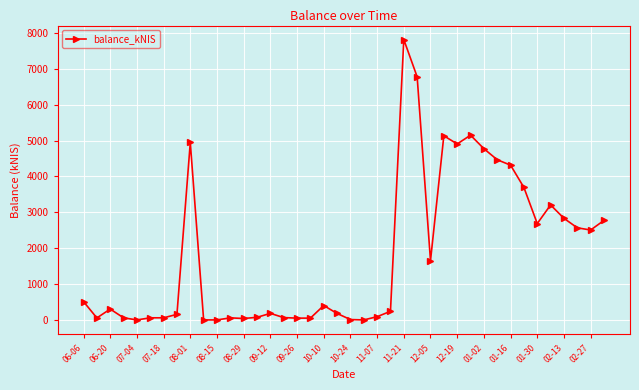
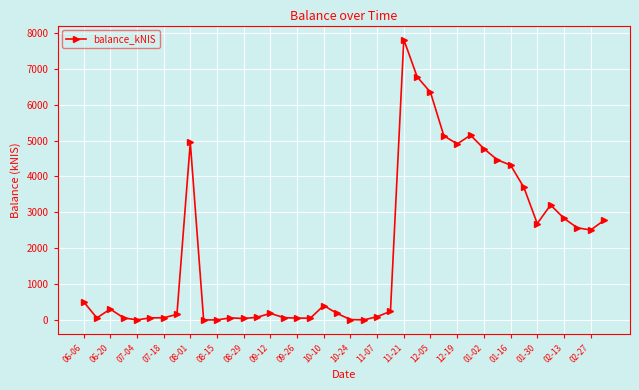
  {
    "06-06": 500,
    "06-20": 300,
    "07-04": 0,
    "07-18": 100,
    "08-01": 4900,
    "08-15": 0,
    "08-29": 0,
    "09-12": 200,
    "09-26": 0,
    "10-10": 400,
    "10-24": 0,
    "11-07": 100,
    "11-21": 7800,
-   "12-05": 1700,
+   "12-05": 6300,
    "12-19": 4900,
    "01-02": 4800,
    "01-16": 4300,
    "01-30": 2700,
    "02-13": 2800,
    "02-27": 2500
  }
